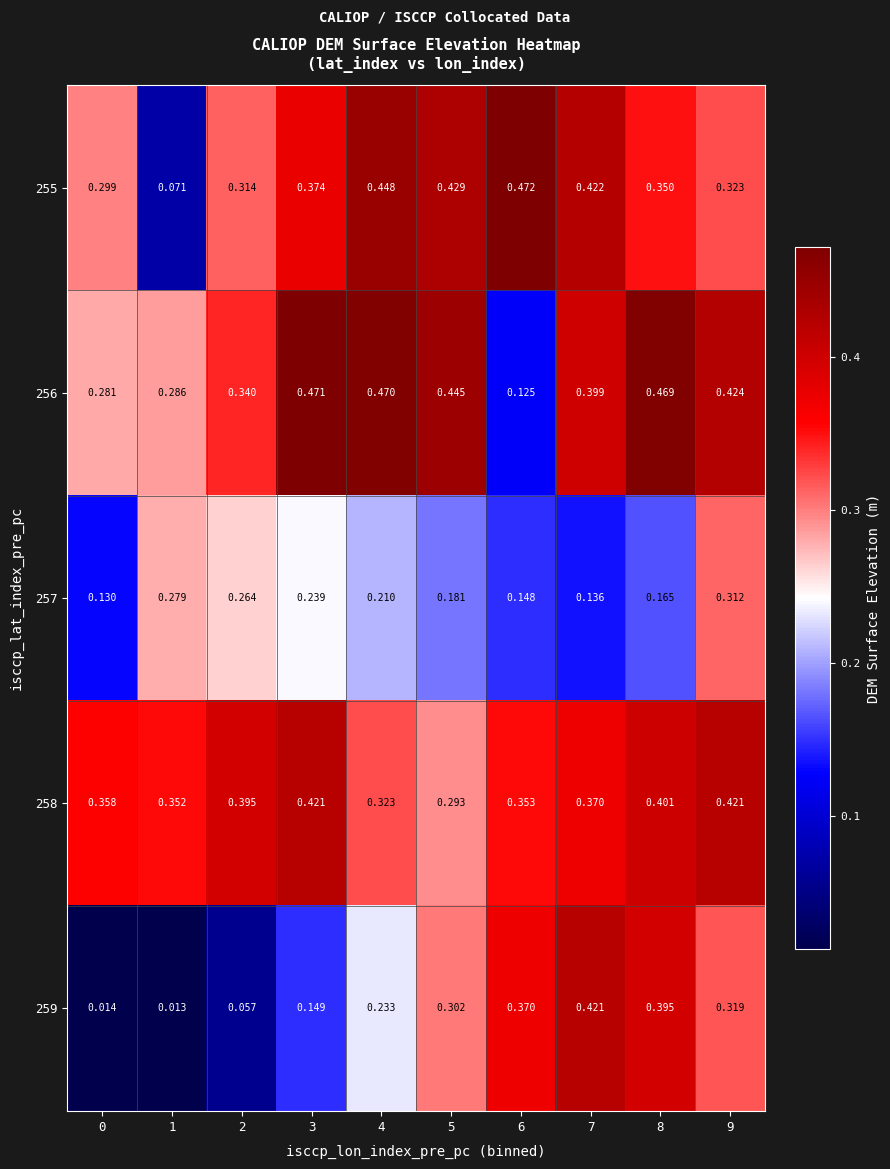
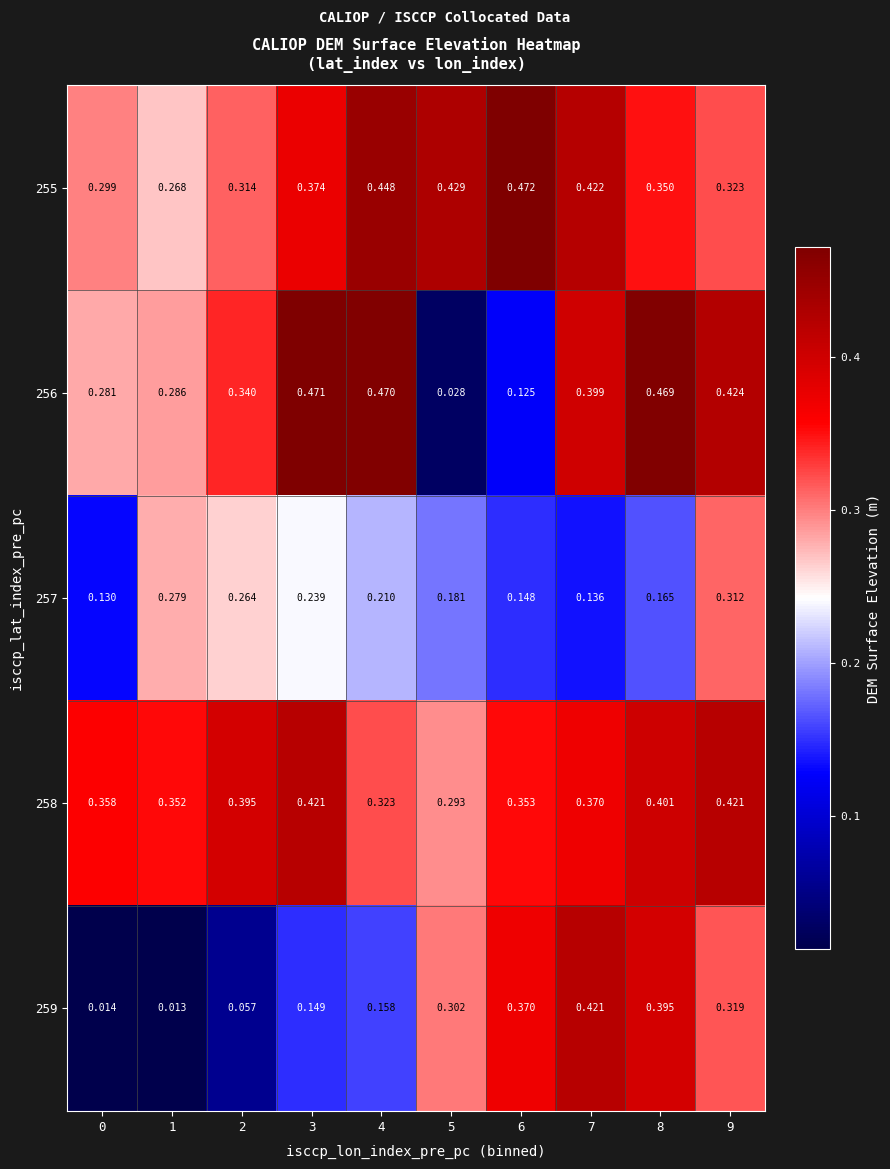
  {
    "255": {
      "0": 0.299,
-     "1": 0.071,
+     "1": 0.268,
      "2": 0.314,
      "3": 0.374,
      "4": 0.448,
      "5": 0.429,
      "6": 0.472,
      "7": 0.422,
      "8": 0.350,
      "9": 0.323
    },
    "256": {
      "0": 0.281,
      "1": 0.286,
      "2": 0.340,
      "3": 0.471,
      "4": 0.470,
-     "5": 0.445,
+     "5": 0.028,
      "6": 0.125,
      "7": 0.399,
      "8": 0.469,
      "9": 0.424
    },
    "257": {
      "0": 0.130,
      "1": 0.279,
      "2": 0.264,
      "3": 0.239,
      "4": 0.210,
      "5": 0.181,
      "6": 0.148,
      "7": 0.136,
      "8": 0.165,
      "9": 0.312
    },
    "258": {
      "0": 0.358,
      "1": 0.352,
      "2": 0.395,
      "3": 0.421,
      "4": 0.323,
      "5": 0.293,
      "6": 0.353,
      "7": 0.370,
      "8": 0.401,
      "9": 0.421
    },
    "259": {
      "0": 0.014,
      "1": 0.013,
      "2": 0.057,
      "3": 0.149,
-     "4": 0.233,
+     "4": 0.158,
      "5": 0.302,
      "6": 0.370,
      "7": 0.421,
      "8": 0.395,
      "9": 0.319
    }
  }
